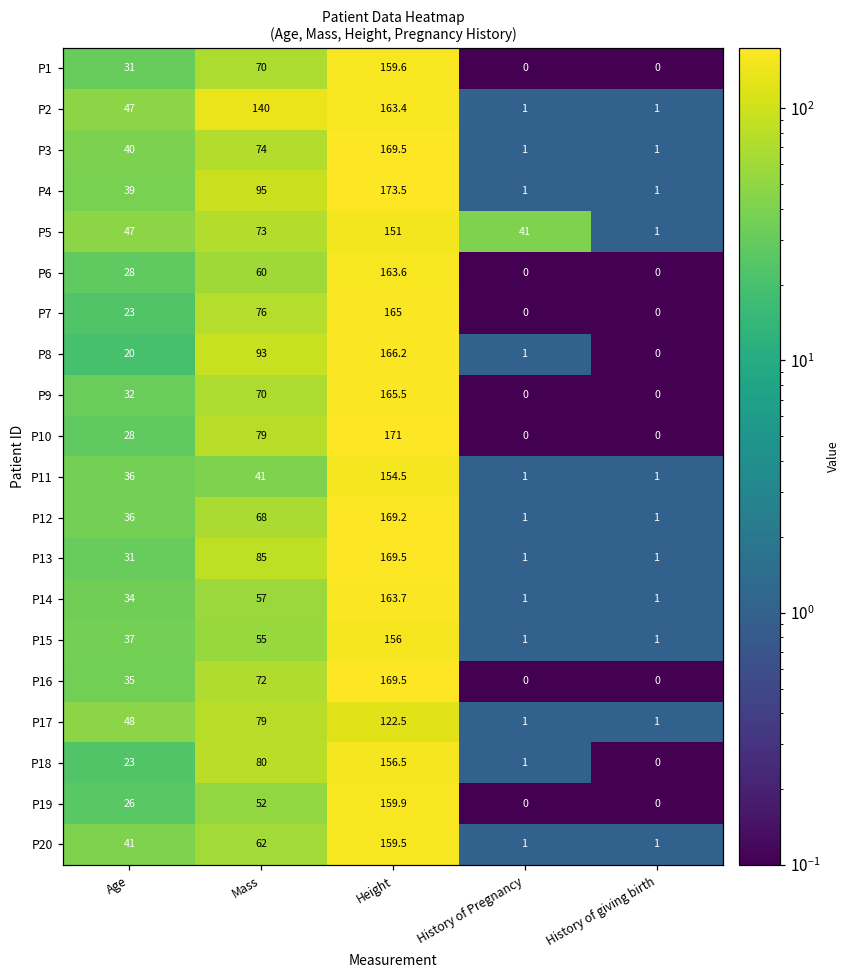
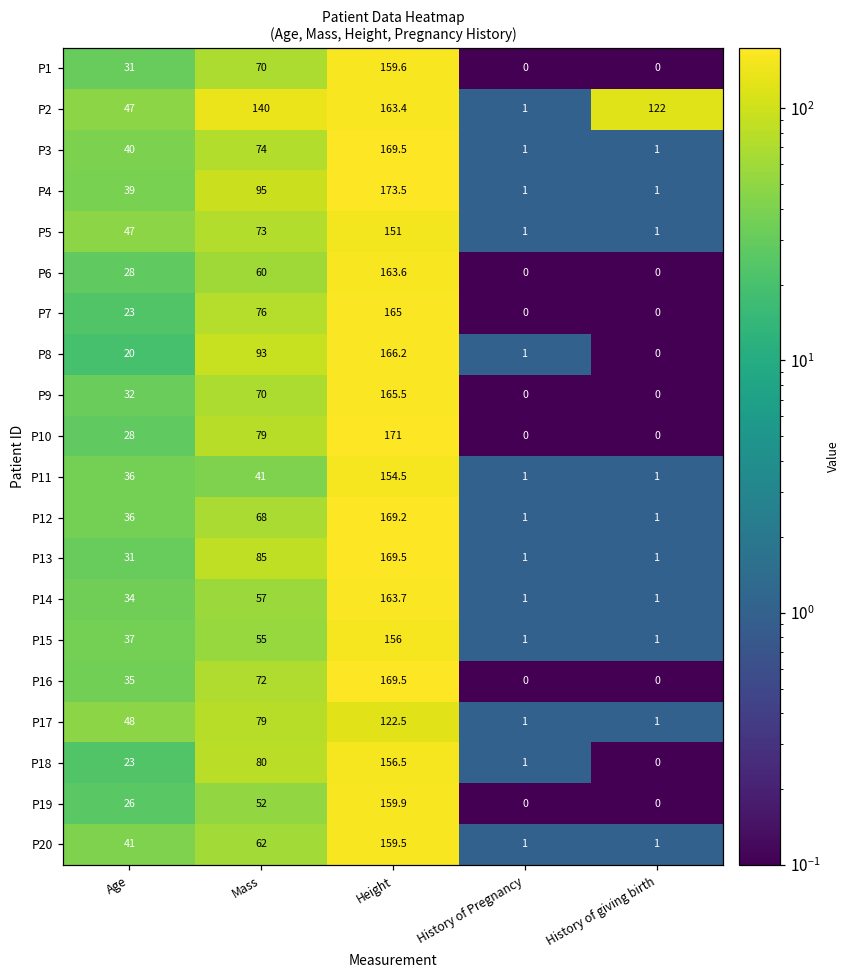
  {
    "P1": {
      "Age": 31,
      "Mass": 70,
      "Height": 159.6,
      "History of Pregnancy": 0,
      "History of giving birth": 0
    },
    "P2": {
      "Age": 47,
      "Mass": 140,
      "Height": 163.4,
      "History of Pregnancy": 1,
-     "History of giving birth": 1
+     "History of giving birth": 122
    },
    "P3": {
      "Age": 40,
      "Mass": 74,
      "Height": 169.5,
      "History of Pregnancy": 1,
      "History of giving birth": 1
    },
    "P4": {
      "Age": 39,
      "Mass": 95,
      "Height": 173.5,
      "History of Pregnancy": 1,
      "History of giving birth": 1
    },
    "P5": {
      "Age": 47,
      "Mass": 73,
      "Height": 151,
-     "History of Pregnancy": 41,
+     "History of Pregnancy": 1,
      "History of giving birth": 1
    },
    "P6": {
      "Age": 28,
      "Mass": 60,
      "Height": 163.6,
      "History of Pregnancy": 0,
      "History of giving birth": 0
    },
    "P7": {
      "Age": 23,
      "Mass": 76,
      "Height": 165,
      "History of Pregnancy": 0,
      "History of giving birth": 0
    },
    "P8": {
      "Age": 20,
      "Mass": 93,
      "Height": 166.2,
      "History of Pregnancy": 1,
      "History of giving birth": 0
    },
    "P9": {
      "Age": 32,
      "Mass": 70,
      "Height": 165.5,
      "History of Pregnancy": 0,
      "History of giving birth": 0
    },
    "P10": {
      "Age": 28,
      "Mass": 79,
      "Height": 171,
      "History of Pregnancy": 0,
      "History of giving birth": 0
    },
    "P11": {
      "Age": 36,
      "Mass": 41,
      "Height": 154.5,
      "History of Pregnancy": 1,
      "History of giving birth": 1
    },
    "P12": {
      "Age": 36,
      "Mass": 68,
      "Height": 169.2,
      "History of Pregnancy": 1,
      "History of giving birth": 1
    },
    "P13": {
      "Age": 31,
      "Mass": 85,
      "Height": 169.5,
      "History of Pregnancy": 1,
      "History of giving birth": 1
    },
    "P14": {
      "Age": 34,
      "Mass": 57,
      "Height": 163.7,
      "History of Pregnancy": 1,
      "History of giving birth": 1
    },
    "P15": {
      "Age": 37,
      "Mass": 55,
      "Height": 156,
      "History of Pregnancy": 1,
      "History of giving birth": 1
    },
    "P16": {
      "Age": 35,
      "Mass": 72,
      "Height": 169.5,
      "History of Pregnancy": 0,
      "History of giving birth": 0
    },
    "P17": {
      "Age": 48,
      "Mass": 79,
      "Height": 122.5,
      "History of Pregnancy": 1,
      "History of giving birth": 1
    },
    "P18": {
      "Age": 23,
      "Mass": 80,
      "Height": 156.5,
      "History of Pregnancy": 1,
      "History of giving birth": 0
    },
    "P19": {
      "Age": 26,
      "Mass": 52,
      "Height": 159.9,
      "History of Pregnancy": 0,
      "History of giving birth": 0
    },
    "P20": {
      "Age": 41,
      "Mass": 62,
      "Height": 159.5,
      "History of Pregnancy": 1,
      "History of giving birth": 1
    }
  }
